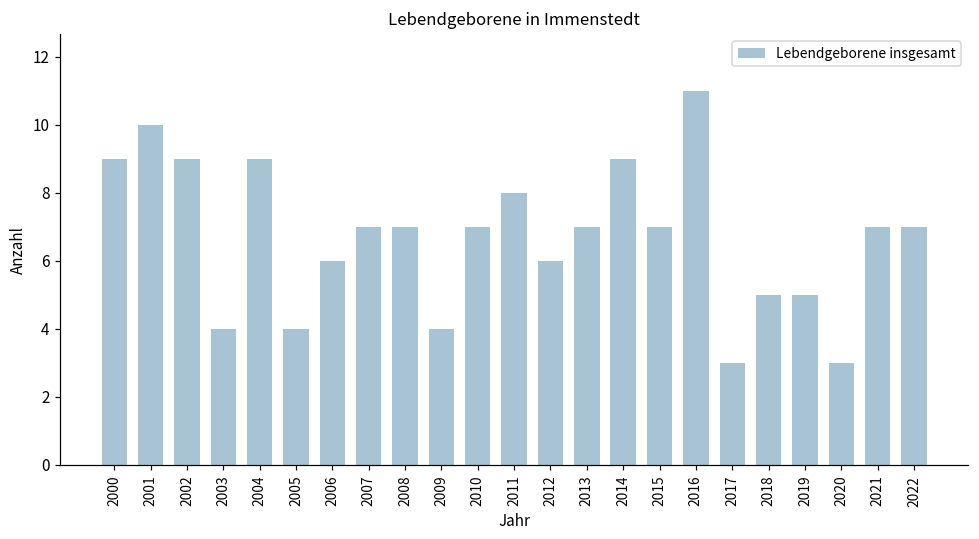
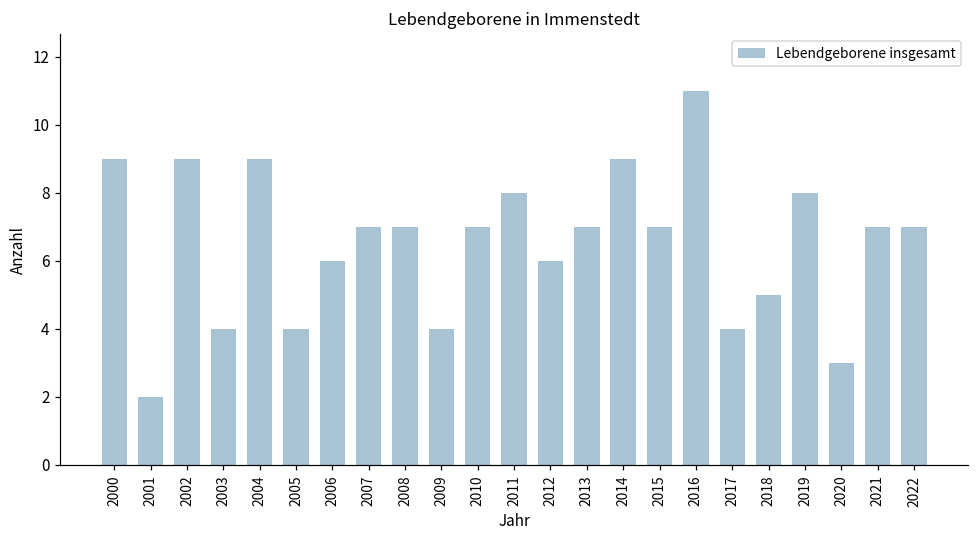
  {
    "2000": 9,
-   "2001": 10,
+   "2001": 2,
    "2002": 9,
    "2003": 4,
    "2004": 9,
    "2005": 4,
    "2006": 6,
    "2007": 7,
    "2008": 7,
    "2009": 4,
    "2010": 7,
    "2011": 8,
    "2012": 6,
    "2013": 7,
    "2014": 9,
    "2015": 7,
    "2016": 11,
-   "2017": 3,
+   "2017": 4,
    "2018": 5,
-   "2019": 5,
+   "2019": 8,
    "2020": 3,
    "2021": 7,
    "2022": 7
  }
